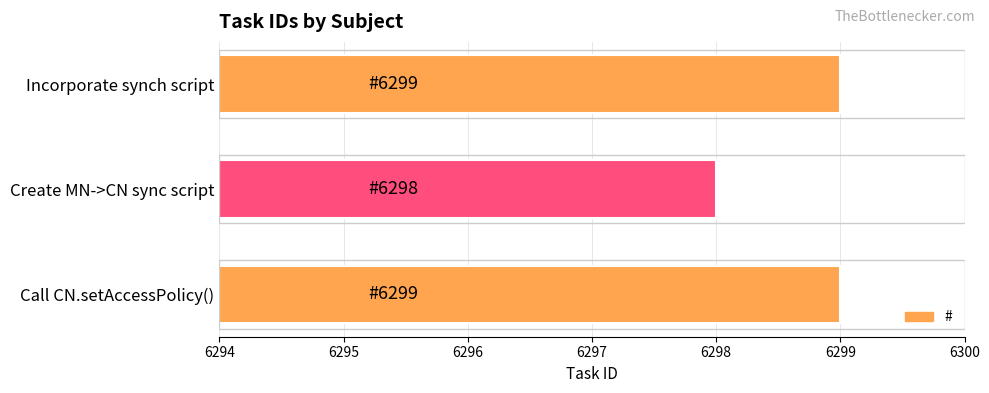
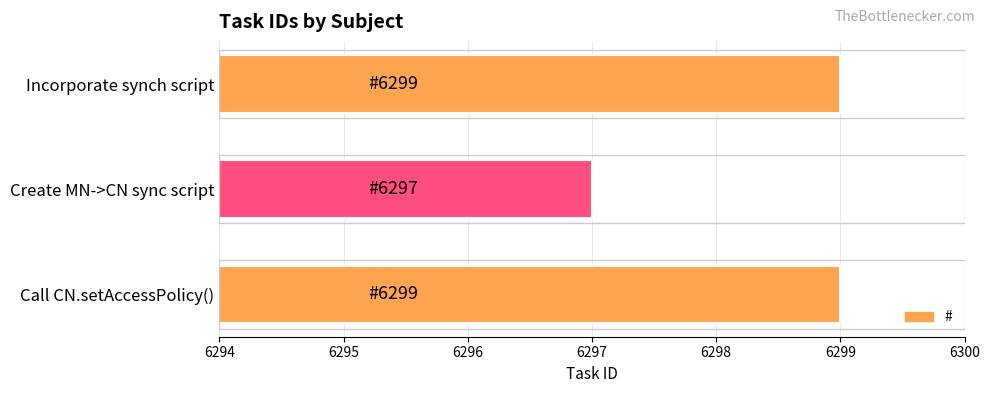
  {
    "Incorporate synch script": 6299,
-   "Create MN->CN sync script": 6298,
+   "Create MN->CN sync script": 6297,
    "Call CN.setAccessPolicy()": 6299
  }
